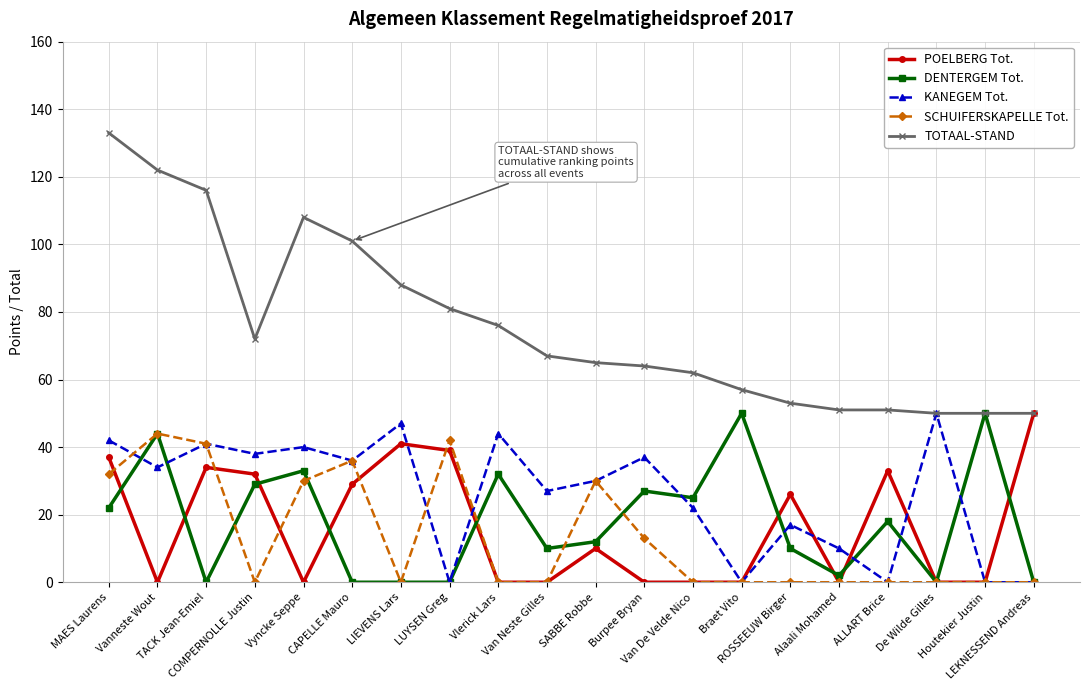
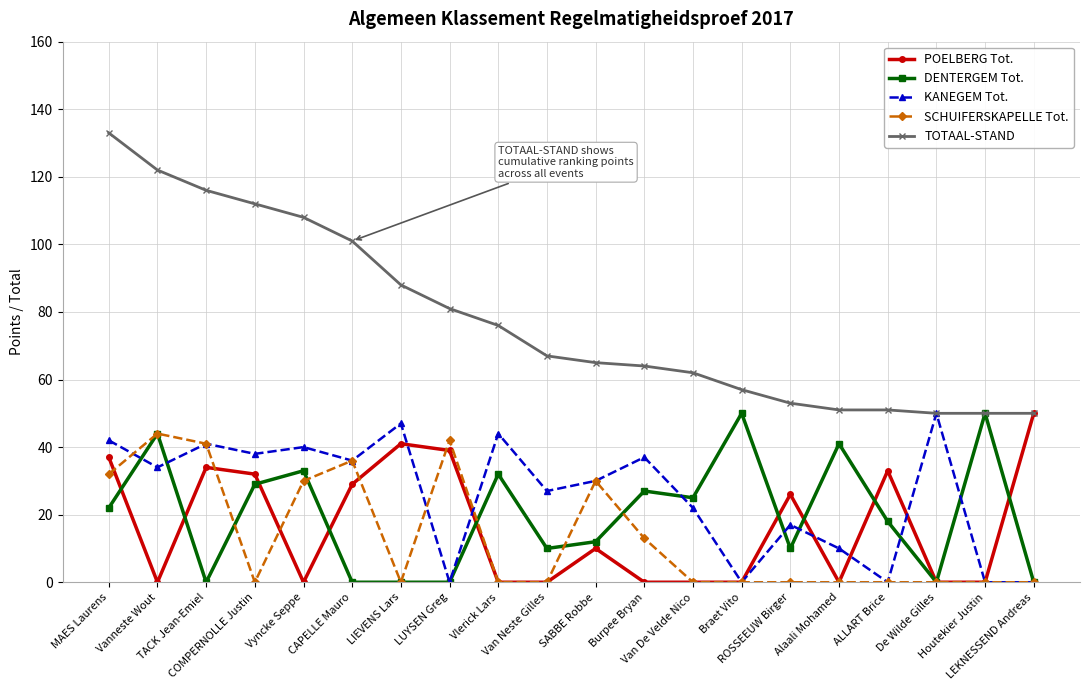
  {
    "POELBERG Tot.": {
      "MAES Laurens": 37,
      "Vanneste Wout": 0,
      "TACK Jean-Emiel": 34,
      "COMPERNOLLE Justin": 32,
      "Vyncke Seppe": 0,
      "CAPELLE Mauro": 29,
      "LIEVENS Lars": 41,
      "LUYSEN Greg": 39,
      "SABBE Robbe": 10,
      "Burpee Bryan": 0,
      "ROSSEEUW Birger": 26,
      "ALLART Brice": 33
    },
    "DENTERGEM Tot.": {
      "MAES Laurens": 22,
      "TACK Jean-Emiel": 0,
      "COMPERNOLLE Justin": 29,
      "Vyncke Seppe": 33,
      "CAPELLE Mauro": 0,
      "Vlerick Lars": 32,
      "Van Neste Gilles": 10,
      "SABBE Robbe": 12,
      "Burpee Bryan": 27,
      "Van De Velde Nico": 25,
      "Braet Vito": 50,
      "ROSSEEUW Birger": 10,
-     "Alaali Mohamed": 2,
+     "Alaali Mohamed": 41,
      "ALLART Brice": 18
    },
    "KANEGEM Tot.": {
      "MAES Laurens": 42,
      "Vanneste Wout": 34,
      "COMPERNOLLE Justin": 38,
      "Vyncke Seppe": 40,
      "LIEVENS Lars": 47,
      "Vlerick Lars": 44,
      "Van Neste Gilles": 27,
      "Burpee Bryan": 37,
      "Van De Velde Nico": 22,
      "ROSSEEUW Birger": 17,
      "Alaali Mohamed": 10
    },
    "SCHUIFERSKAPELLE Tot.": {
      "MAES Laurens": 32,
      "COMPERNOLLE Justin": 0,
      "Vyncke Seppe": 30,
      "LUYSEN Greg": 42,
      "Burpee Bryan": 13,
      "ROSSEEUW Birger": 0
    },
    "TOTAAL-STAND": {
      "MAES Laurens": 133,
      "Vanneste Wout": 122,
      "TACK Jean-Emiel": 116,
-     "COMPERNOLLE Justin": 72,
+     "COMPERNOLLE Justin": 112,
      "Vyncke Seppe": 108,
      "CAPELLE Mauro": 101,
      "LIEVENS Lars": 88,
      "LUYSEN Greg": 81,
      "Vlerick Lars": 76,
      "Van Neste Gilles": 67,
      "SABBE Robbe": 65,
      "Burpee Bryan": 64,
      "Van De Velde Nico": 62,
      "Braet Vito": 57,
      "ROSSEEUW Birger": 53,
      "Alaali Mohamed": 51,
      "ALLART Brice": 51
    }
  }
